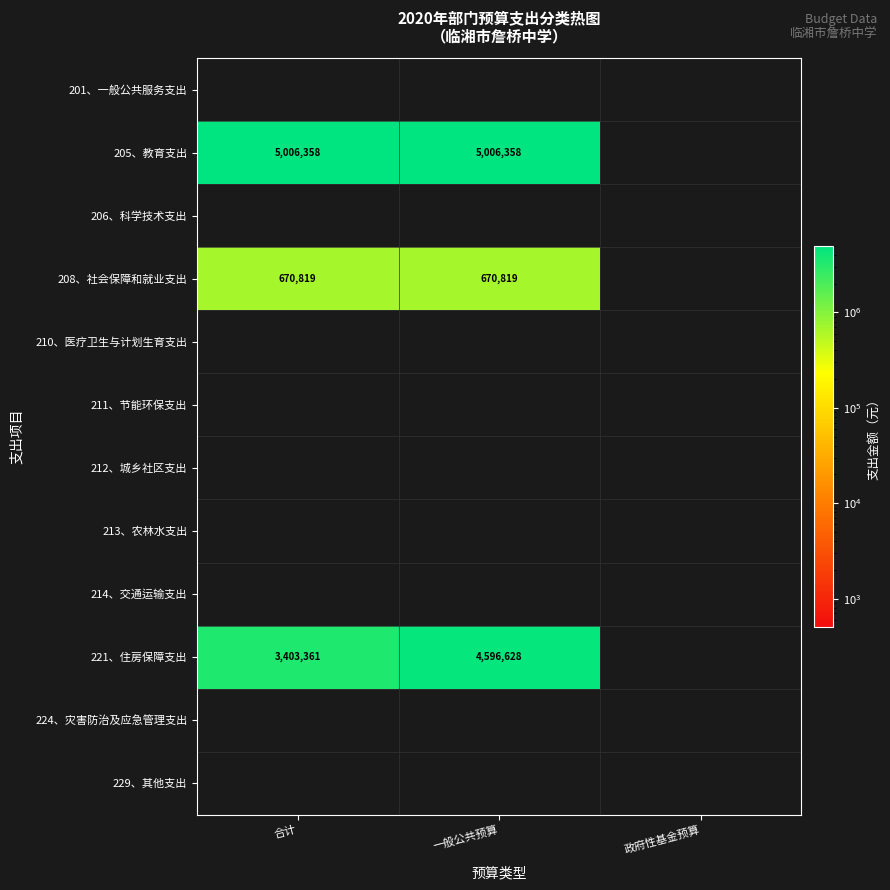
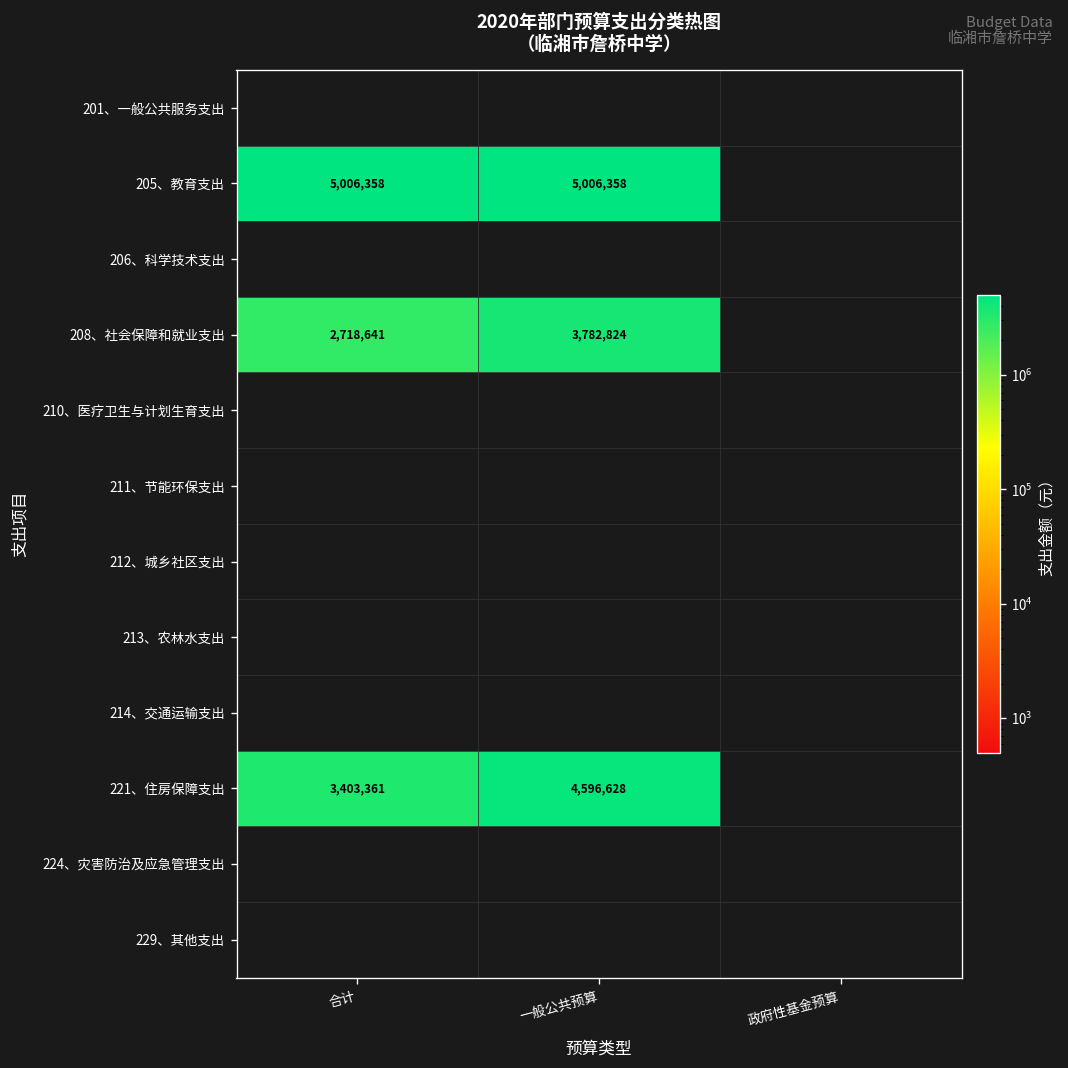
  {
    "205、教育支出": {
      "合计": "5,006,358",
      "一般公共预算": "5,006,358"
    },
    "208、社会保障和就业支出": {
-     "合计": "670,819",
-     "一般公共预算": "670,819"
+     "合计": "2,718,641",
+     "一般公共预算": "3,782,824"
    },
    "221、住房保障支出": {
      "合计": "3,403,361",
      "一般公共预算": "4,596,628"
    }
  }
